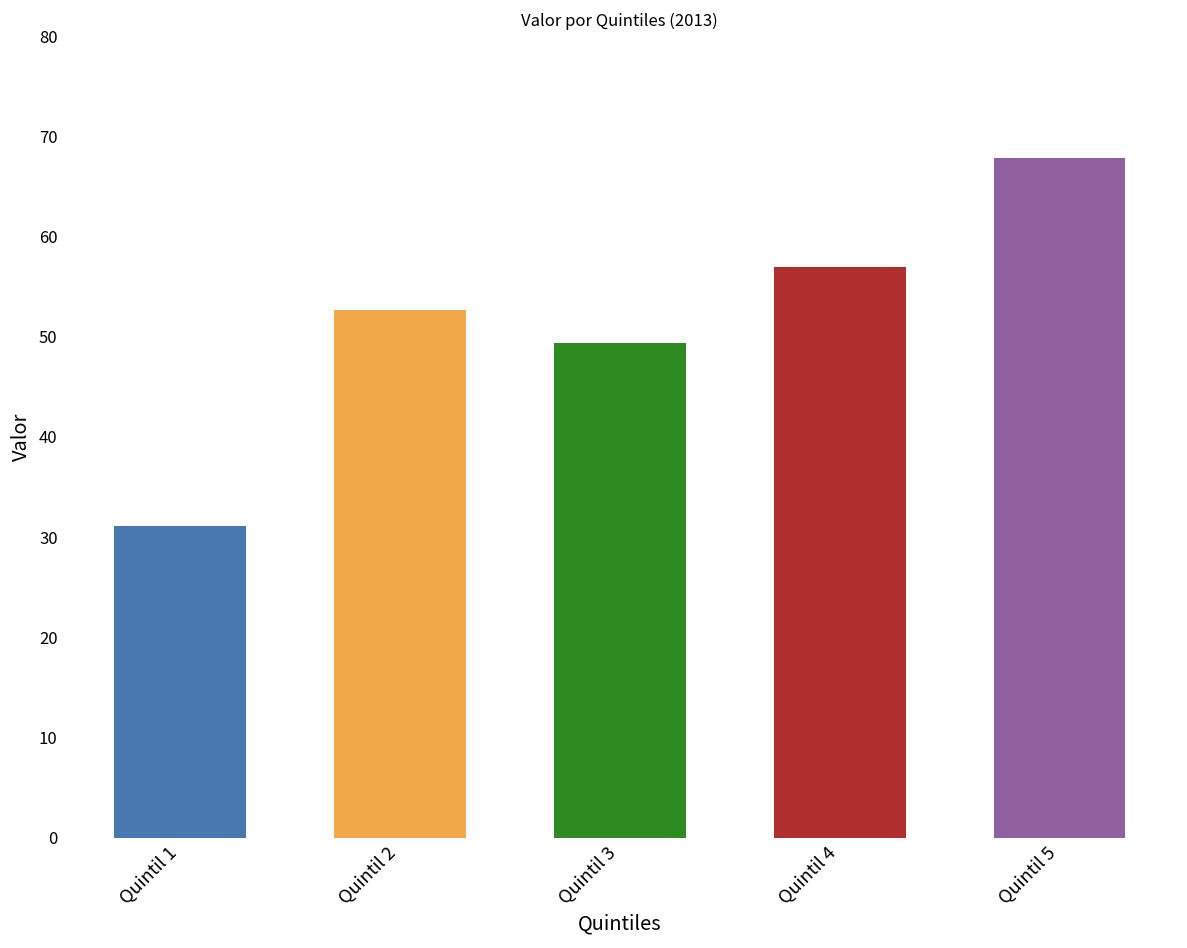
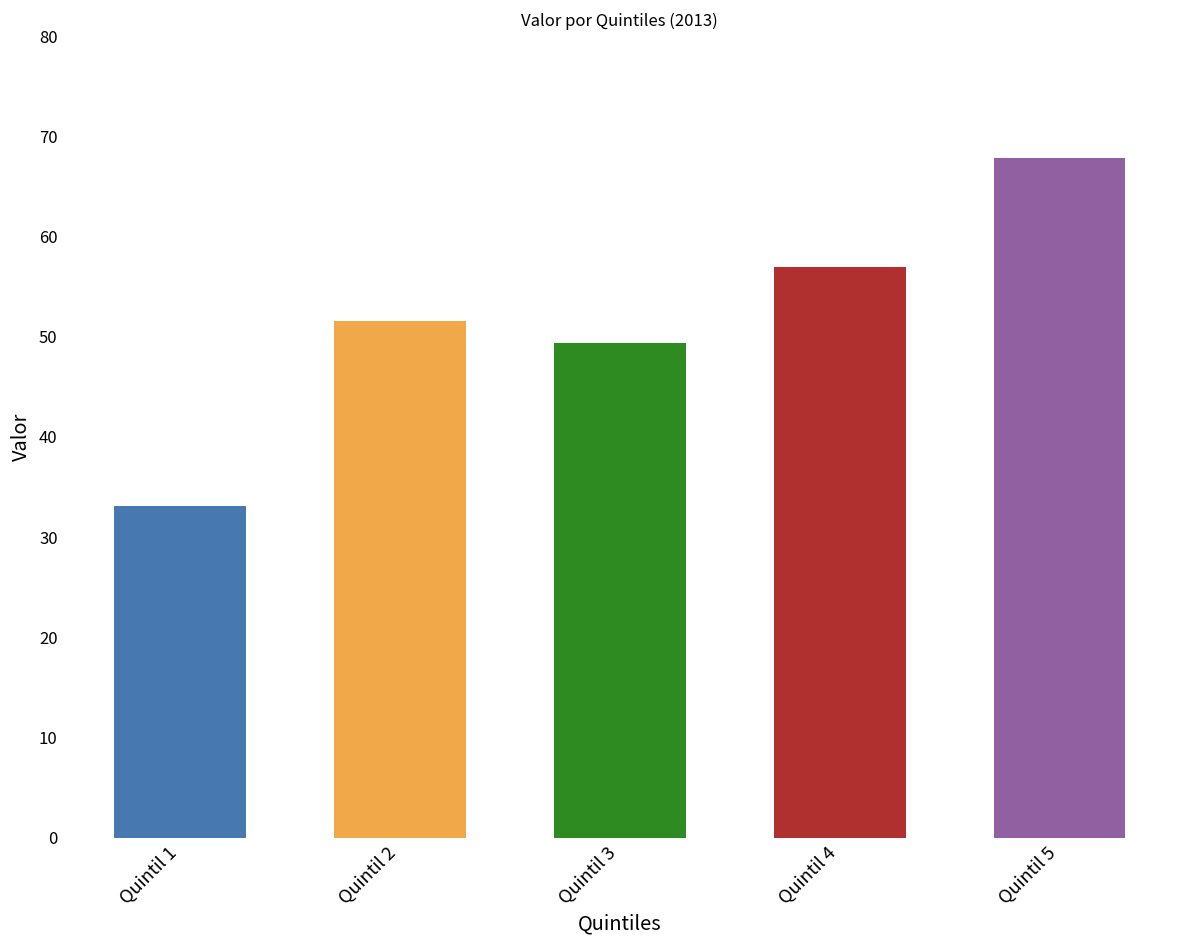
  {
-   "Quintil 1": 31,
-   "Quintil 2": 53,
+   "Quintil 1": 33,
+   "Quintil 2": 52,
    "Quintil 3": 49,
    "Quintil 4": 57,
    "Quintil 5": 68
  }
